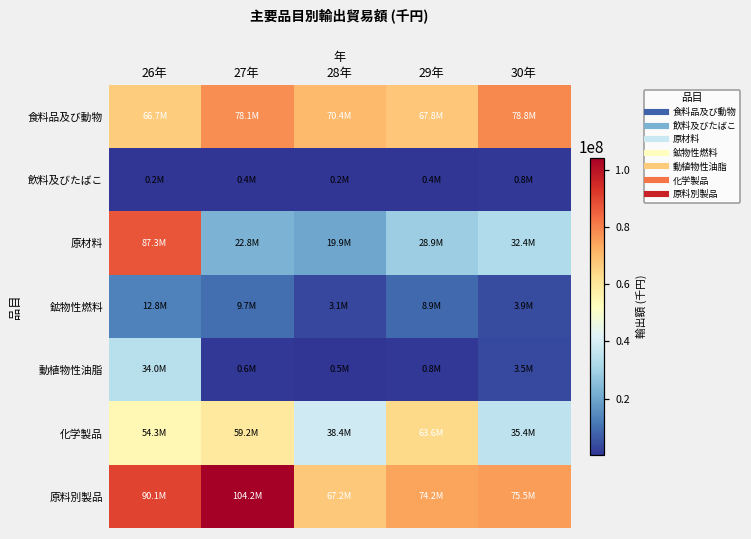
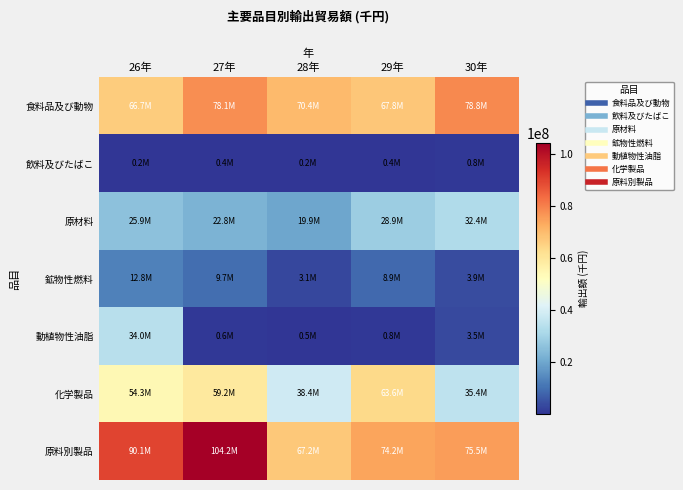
  {
    "食料品及び動物": {
      "26年": "66.7M",
      "27年": "78.1M",
      "28年": "70.4M",
      "29年": "67.8M",
      "30年": "78.8M"
    },
    "飲料及びたばこ": {
      "26年": "0.2M",
      "27年": "0.4M",
      "28年": "0.2M",
      "29年": "0.4M",
      "30年": "0.8M"
    },
    "原材料": {
-     "26年": "87.3M",
+     "26年": "25.9M",
      "27年": "22.8M",
      "28年": "19.9M",
      "29年": "28.9M",
      "30年": "32.4M"
    },
    "鉱物性燃料": {
      "26年": "12.8M",
      "27年": "9.7M",
      "28年": "3.1M",
      "29年": "8.9M",
      "30年": "3.9M"
    },
    "動植物性油脂": {
      "26年": "34.0M",
      "27年": "0.6M",
      "28年": "0.5M",
      "29年": "0.8M",
      "30年": "3.5M"
    },
    "化学製品": {
      "26年": "54.3M",
      "27年": "59.2M",
      "28年": "38.4M",
      "29年": "63.6M",
      "30年": "35.4M"
    },
    "原料別製品": {
      "26年": "90.1M",
      "27年": "104.2M",
      "28年": "67.2M",
      "29年": "74.2M",
      "30年": "75.5M"
    }
  }
